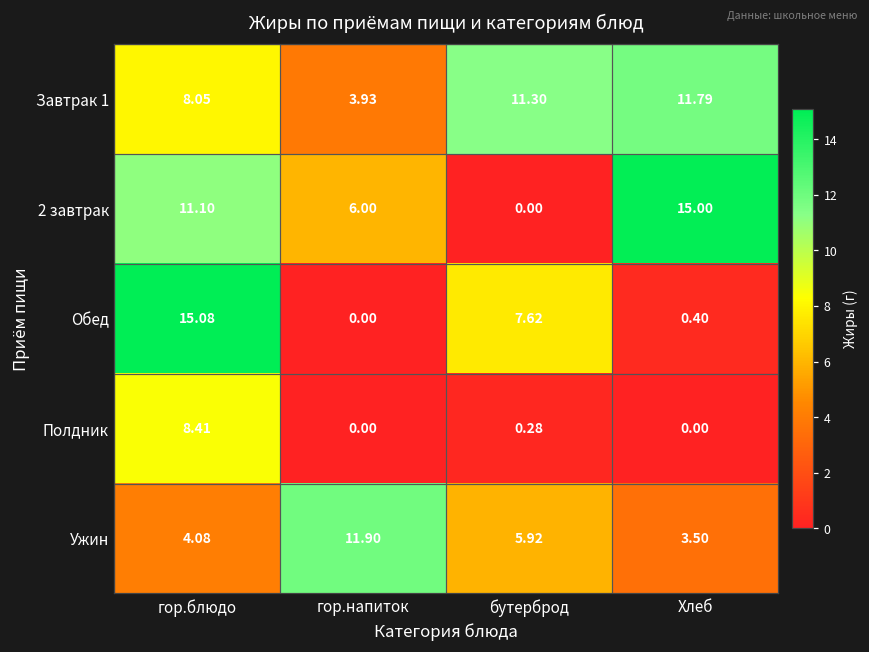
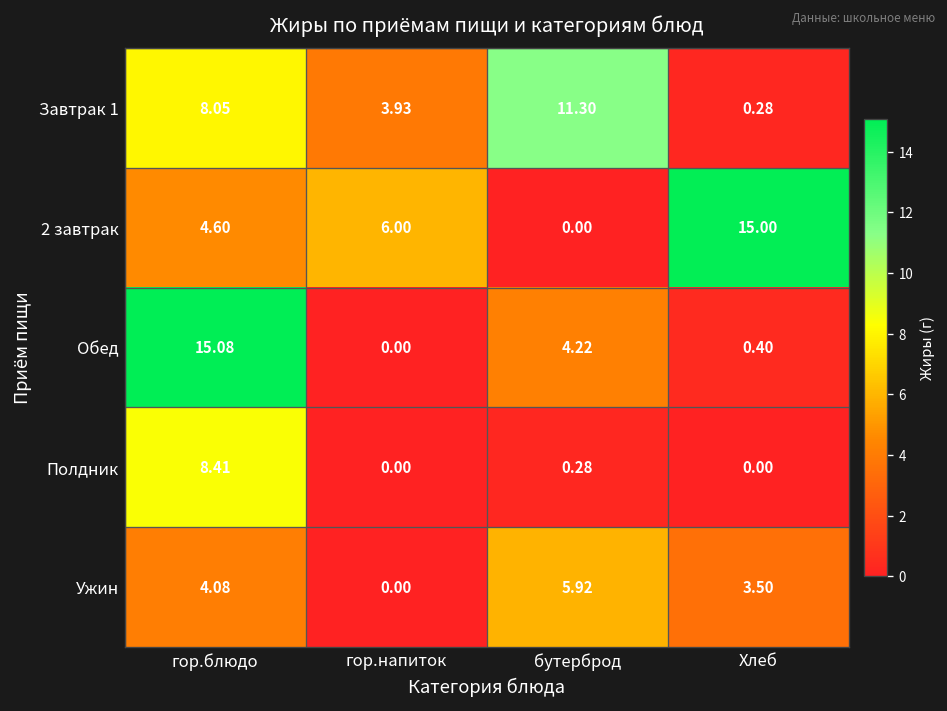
  {
    "Завтрак 1": {
      "гор.блюдо": 8.05,
      "гор.напиток": 3.93,
      "бутерброд": 11.30,
-     "Хлеб": 11.79
+     "Хлеб": 0.28
    },
    "2 завтрак": {
-     "гор.блюдо": 11.10,
+     "гор.блюдо": 4.60,
      "гор.напиток": 6.00,
      "бутерброд": 0.00,
      "Хлеб": 15.00
    },
    "Обед": {
      "гор.блюдо": 15.08,
      "гор.напиток": 0.00,
-     "бутерброд": 7.62,
+     "бутерброд": 4.22,
      "Хлеб": 0.40
    },
    "Полдник": {
      "гор.блюдо": 8.41,
      "гор.напиток": 0.00,
      "бутерброд": 0.28,
      "Хлеб": 0.00
    },
    "Ужин": {
      "гор.блюдо": 4.08,
-     "гор.напиток": 11.90,
+     "гор.напиток": 0.00,
      "бутерброд": 5.92,
      "Хлеб": 3.50
    }
  }
